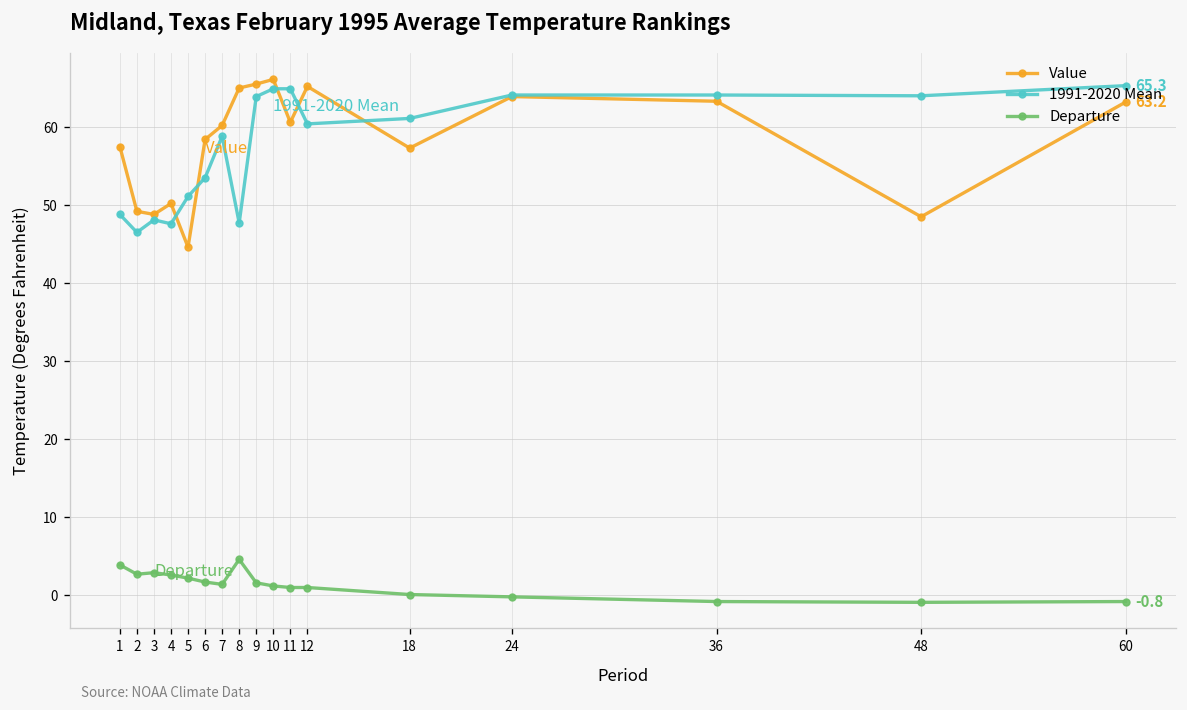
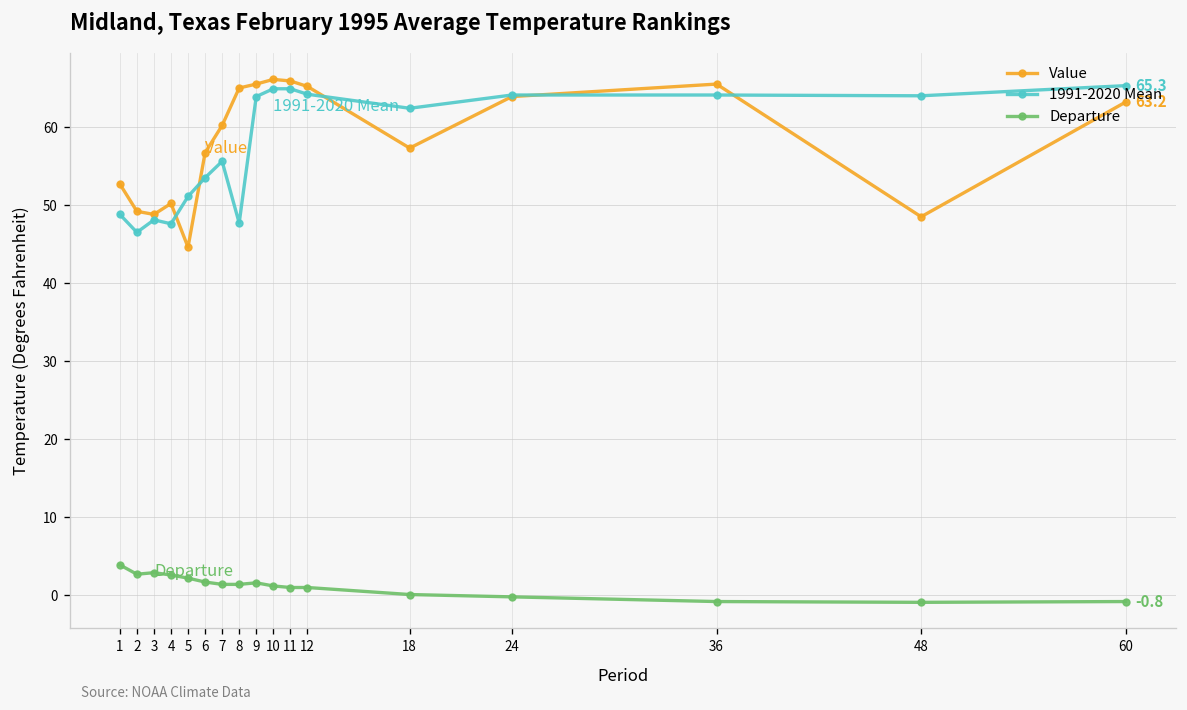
  {
    "Value": {
-     "1": 58,
+     "1": 53,
      "2": 49,
      "3": 49,
      "4": 50,
      "5": 45,
-     "6": 58,
+     "6": 57,
      "7": 60,
      "8": 65,
      "9": 66,
      "10": 66,
-     "11": 61,
+     "11": 66,
      "12": 65,
      "18": 57,
-     "36": 63,
+     "36": 66,
      "48": 49
    },
    "1991-2020 Mean": {
      "1": 49,
      "2": 47,
      "3": 48,
      "4": 48,
      "5": 51,
      "6": 54,
-     "7": 59,
+     "7": 56,
      "8": 48,
      "9": 64,
      "10": 65,
      "11": 65,
-     "12": 60,
-     "18": 61,
+     "12": 64,
+     "18": 62,
      "36": 64,
      "48": 64
    },
    "Departure": {
      "1": 4,
      "2": 3,
      "3": 3,
      "4": 3,
      "5": 2,
      "6": 2,
      "7": 1,
-     "8": 5,
+     "8": 1,
      "9": 2,
      "10": 1,
      "11": 1,
      "12": 1,
      "18": 0,
      "24": 0,
      "36": -1,
      "48": -1
    }
  }
